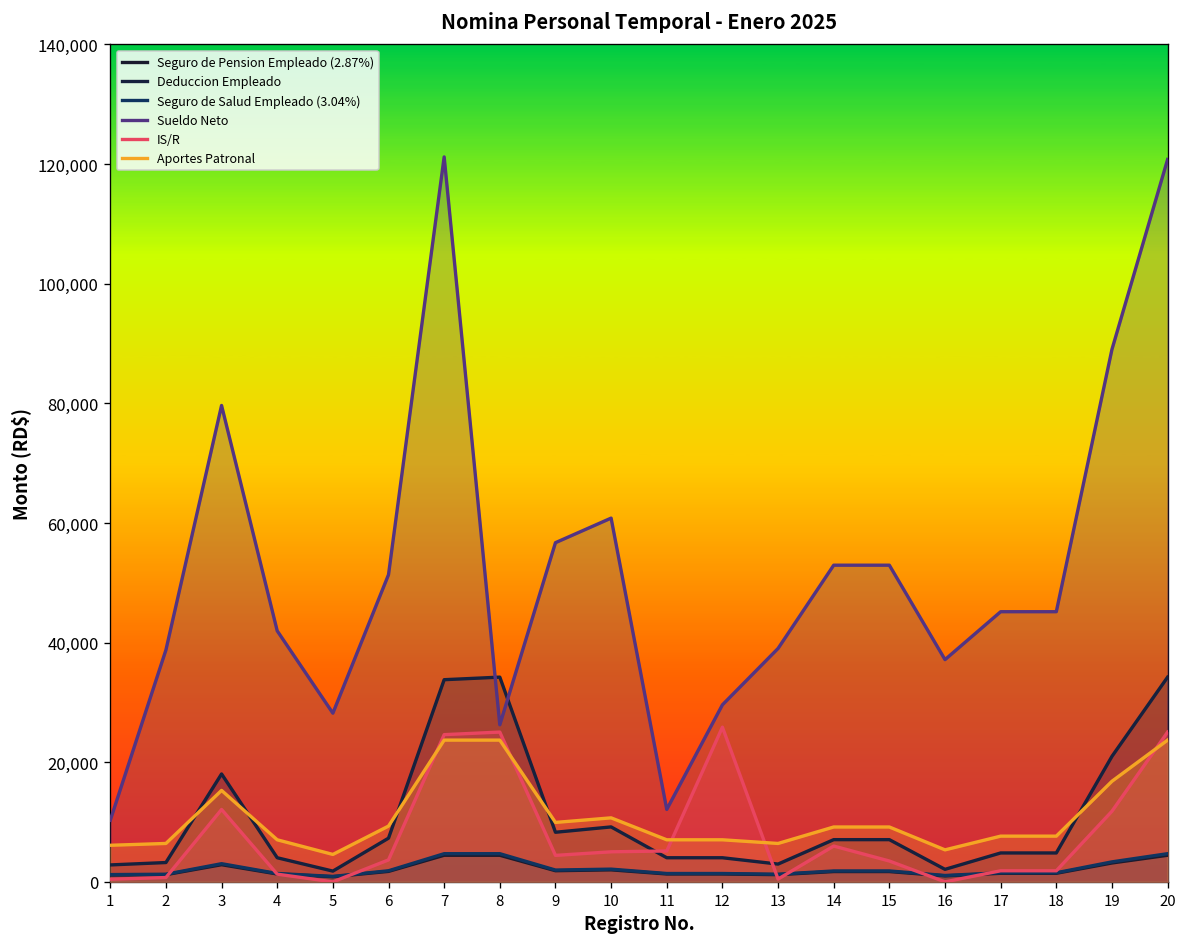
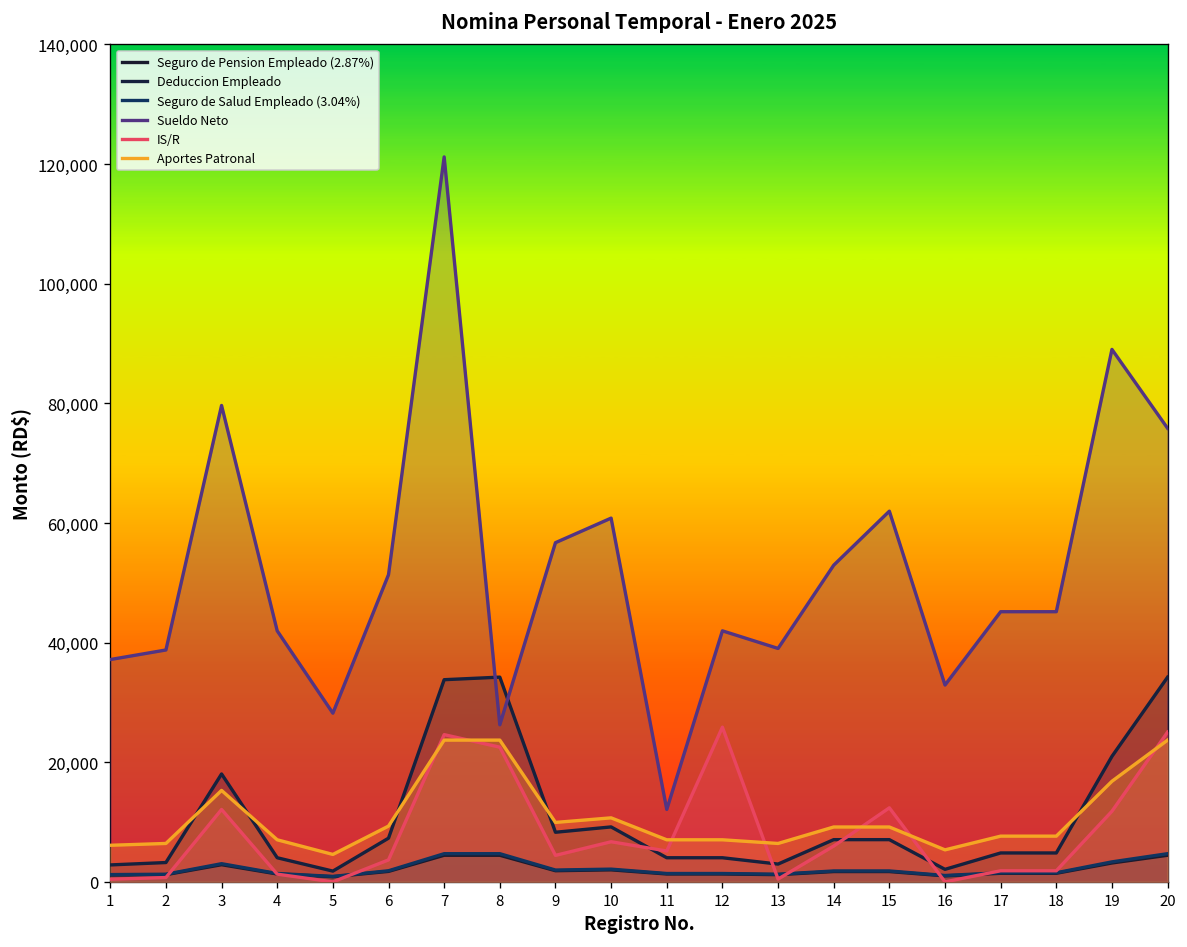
  {
    "Sueldo Neto": {
-     "1": "10,000",
+     "1": "37,000",
      "2": "39,000",
      "3": "80,000",
      "4": "42,000",
      "5": "28,000",
      "6": "51,000",
      "7": "121,000",
      "8": "26,000",
      "9": "57,000",
      "10": "61,000",
      "11": "12,000",
-     "12": "30,000",
+     "12": "42,000",
      "13": "39,000",
      "14": "53,000",
-     "15": "53,000",
-     "16": "37,000",
+     "15": "62,000",
+     "16": "33,000",
      "17": "45,000",
      "18": "45,000",
      "19": "89,000",
-     "20": "121,000"
+     "20": "76,000"
    },
    "IS/R": {
      "1": "0",
      "3": "12,000",
      "5": "0",
      "6": "4,000",
      "7": "25,000",
-     "8": "25,000",
+     "8": "23,000",
      "9": "4,000",
-     "10": "5,000",
+     "10": "7,000",
      "11": "5,000",
      "12": "26,000",
      "13": "0",
      "14": "6,000",
-     "15": "3,000",
+     "15": "12,000",
      "16": "0",
      "19": "12,000",
      "20": "25,000"
    },
    "Aportes Patronal": {
      "1": "6,000",
      "2": "6,000",
      "3": "15,000",
      "4": "7,000",
      "5": "5,000",
      "6": "9,000",
      "7": "24,000",
      "8": "24,000",
      "9": "10,000",
      "10": "11,000",
      "11": "7,000",
      "12": "7,000",
      "13": "6,000",
      "14": "9,000",
      "15": "9,000",
      "16": "5,000",
      "17": "8,000",
      "18": "8,000",
      "19": "17,000",
      "20": "24,000"
    }
  }
